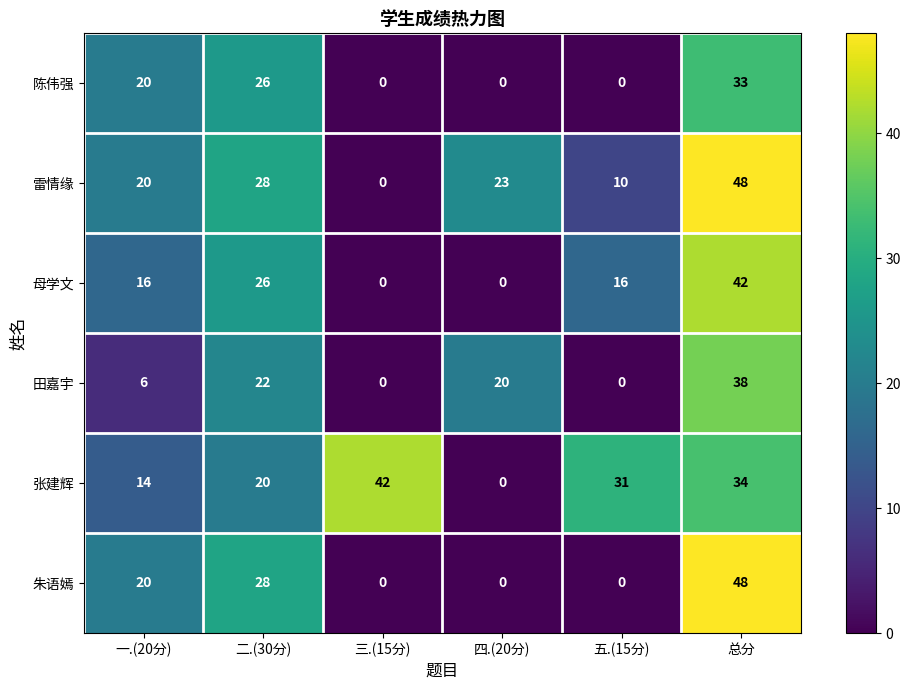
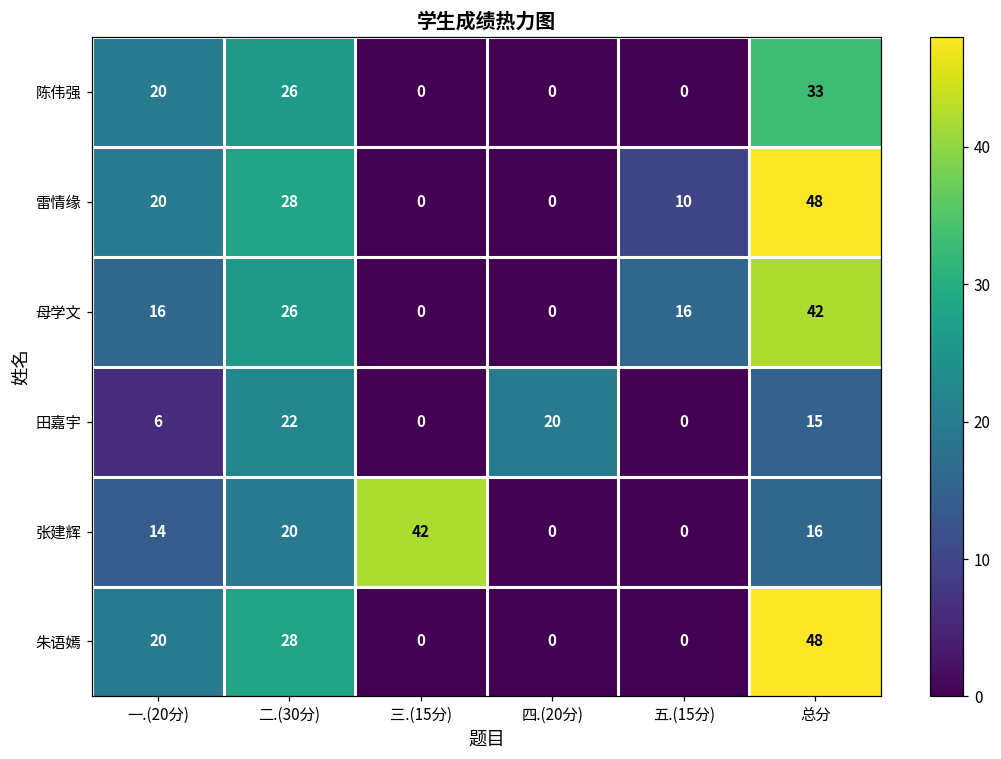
  {
    "陈伟强": {
      "一.(20分)": 20,
      "二.(30分)": 26,
      "三.(15分)": 0,
      "四.(20分)": 0,
      "五.(15分)": 0,
      "总分": 33
    },
    "雷情缘": {
      "一.(20分)": 20,
      "二.(30分)": 28,
      "三.(15分)": 0,
-     "四.(20分)": 23,
+     "四.(20分)": 0,
      "五.(15分)": 10,
      "总分": 48
    },
    "母学文": {
      "一.(20分)": 16,
      "二.(30分)": 26,
      "三.(15分)": 0,
      "四.(20分)": 0,
      "五.(15分)": 16,
      "总分": 42
    },
    "田嘉宇": {
      "一.(20分)": 6,
      "二.(30分)": 22,
      "三.(15分)": 0,
      "四.(20分)": 20,
      "五.(15分)": 0,
-     "总分": 38
+     "总分": 15
    },
    "张建辉": {
      "一.(20分)": 14,
      "二.(30分)": 20,
      "三.(15分)": 42,
      "四.(20分)": 0,
-     "五.(15分)": 31,
-     "总分": 34
+     "五.(15分)": 0,
+     "总分": 16
    },
    "朱语嫣": {
      "一.(20分)": 20,
      "二.(30分)": 28,
      "三.(15分)": 0,
      "四.(20分)": 0,
      "五.(15分)": 0,
      "总分": 48
    }
  }
